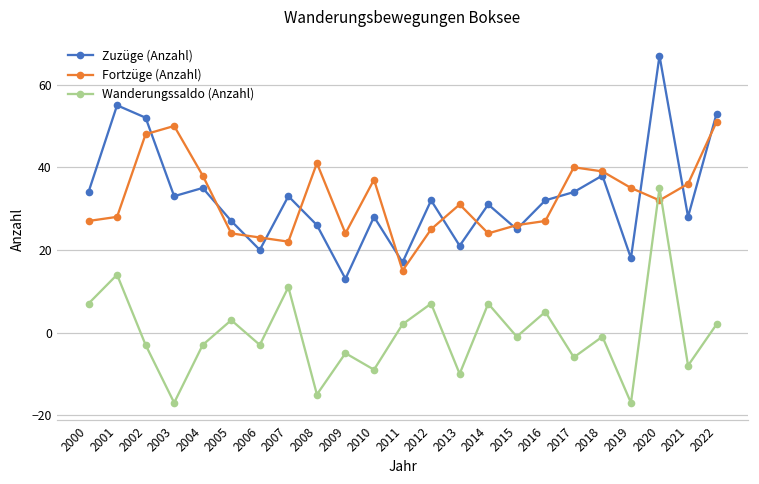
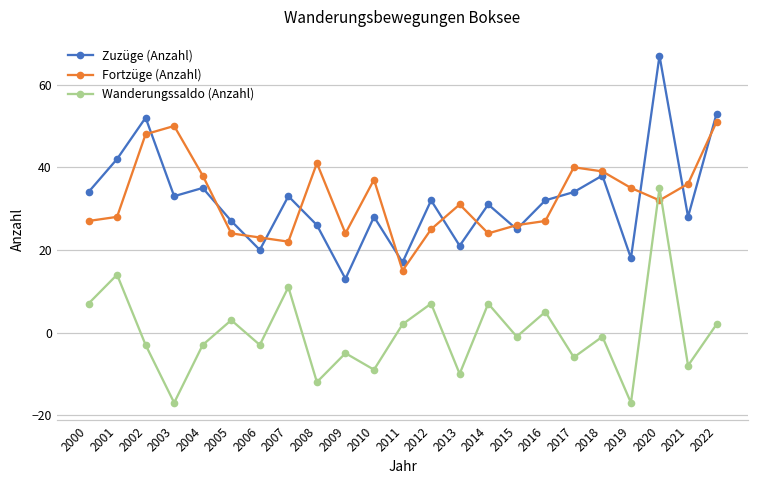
  {
    "Zuzüge (Anzahl)": {
      "2000": 34,
-     "2001": 55,
+     "2001": 42,
      "2002": 52,
      "2003": 33,
      "2004": 35,
      "2005": 27,
      "2006": 20,
      "2007": 33,
      "2008": 26,
      "2009": 13,
      "2010": 28,
      "2011": 17,
      "2012": 32,
      "2013": 21,
      "2014": 31,
      "2015": 25,
      "2016": 32,
      "2017": 34,
      "2018": 38,
      "2019": 18,
      "2020": 67,
      "2021": 28,
      "2022": 53
    },
    "Fortzüge (Anzahl)": {
      "2000": 27,
      "2001": 28,
      "2002": 48,
      "2003": 50,
      "2004": 38,
      "2005": 24,
      "2006": 23,
      "2007": 22,
      "2008": 41,
      "2009": 24,
      "2010": 37,
      "2011": 15,
      "2012": 25,
      "2013": 31,
      "2014": 24,
      "2015": 26,
      "2016": 27,
      "2017": 40,
      "2018": 39,
      "2019": 35,
      "2020": 32,
      "2021": 36,
      "2022": 51
    },
    "Wanderungssaldo (Anzahl)": {
      "2000": 7,
      "2001": 14,
      "2002": -3,
      "2003": -17,
      "2004": -3,
      "2005": 3,
      "2006": -3,
      "2007": 11,
-     "2008": -15,
+     "2008": -12,
      "2009": -5,
      "2010": -9,
      "2011": 2,
      "2012": 7,
      "2013": -10,
      "2014": 7,
      "2015": -1,
      "2016": 5,
      "2017": -6,
      "2018": -1,
      "2019": -17,
      "2020": 35,
      "2021": -8,
      "2022": 2
    }
  }
